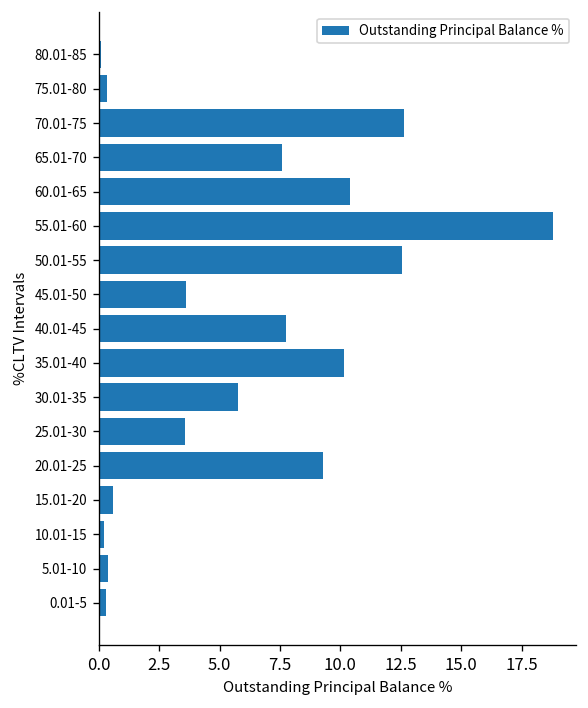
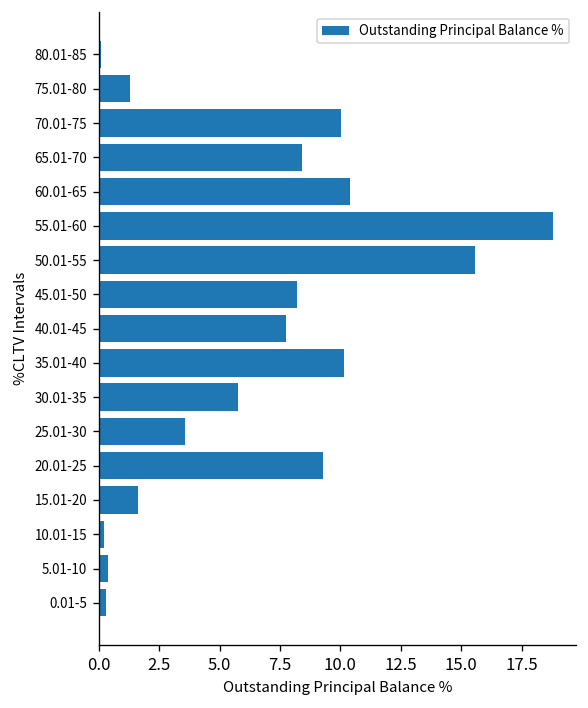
  {
-   "75.01-80": 0.4,
-   "70.01-75": 12.7,
-   "65.01-70": 7.6,
+   "75.01-80": 1.3,
+   "70.01-75": 10.0,
+   "65.01-70": 8.4,
    "60.01-65": 10.4,
    "55.01-60": 18.8,
-   "50.01-55": 12.6,
-   "45.01-50": 3.6,
+   "50.01-55": 15.6,
+   "45.01-50": 8.2,
    "40.01-45": 7.7,
    "35.01-40": 10.1,
    "30.01-35": 5.8,
    "25.01-30": 3.6,
    "20.01-25": 9.3,
-   "15.01-20": 0.6,
+   "15.01-20": 1.6,
    "10.01-15": 0.2,
    "5.01-10": 0.4,
    "0.01-5": 0.3
  }
